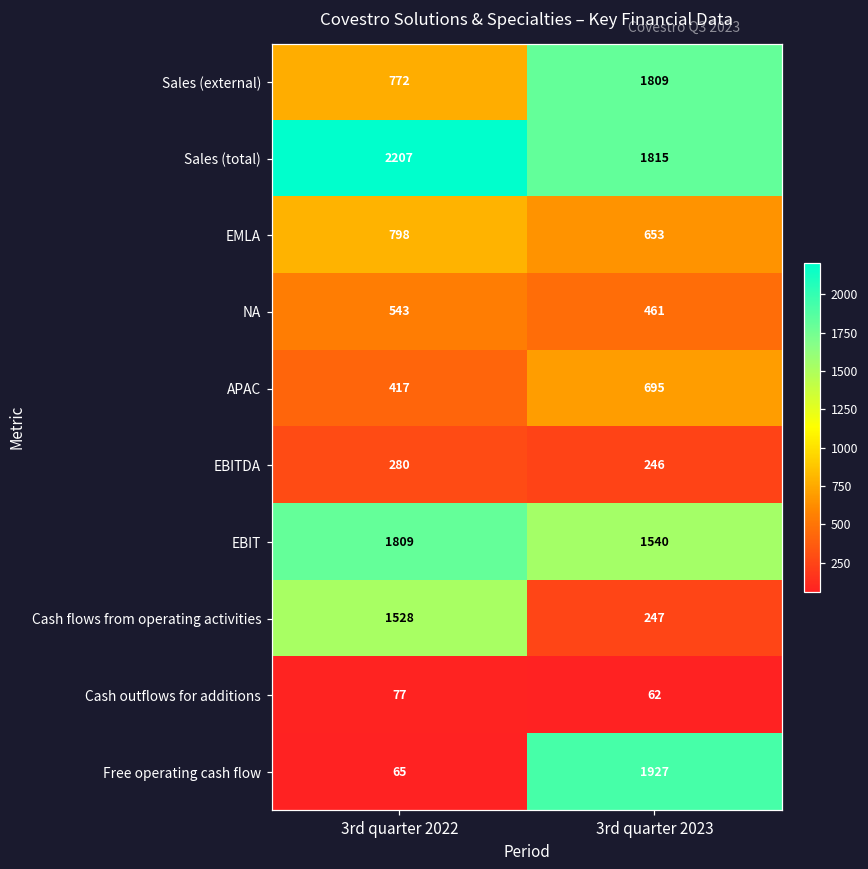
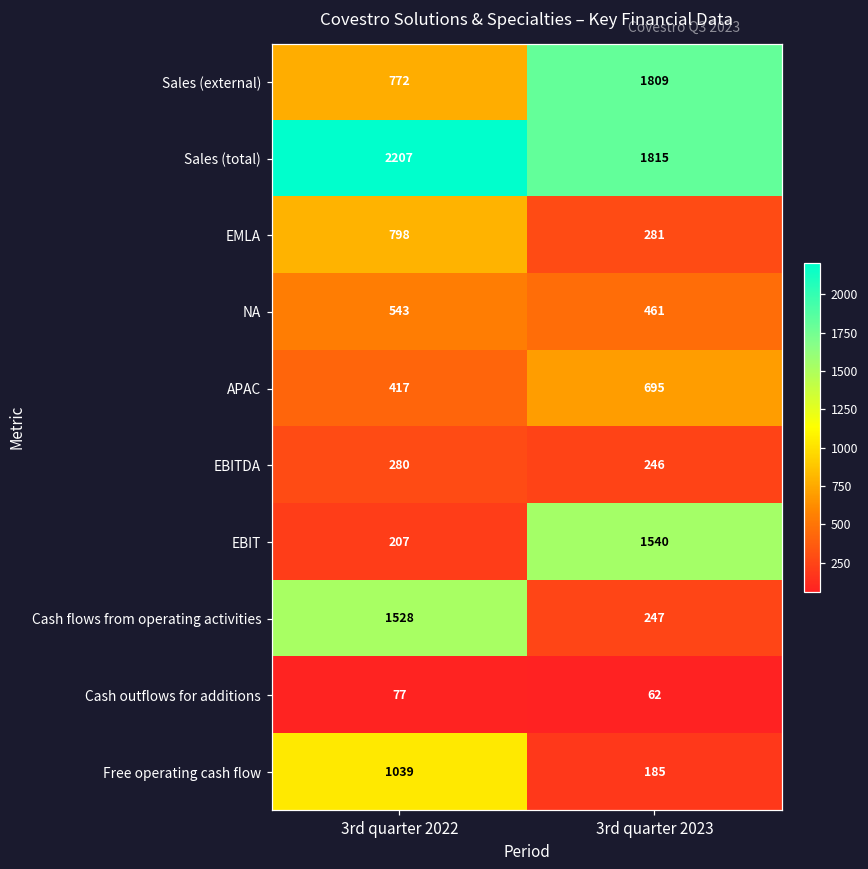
  {
    "Sales (external)": {
      "3rd quarter 2022": 772,
      "3rd quarter 2023": 1809
    },
    "Sales (total)": {
      "3rd quarter 2022": 2207,
      "3rd quarter 2023": 1815
    },
    "EMLA": {
      "3rd quarter 2022": 798,
-     "3rd quarter 2023": 653
+     "3rd quarter 2023": 281
    },
    "NA": {
      "3rd quarter 2022": 543,
      "3rd quarter 2023": 461
    },
    "APAC": {
      "3rd quarter 2022": 417,
      "3rd quarter 2023": 695
    },
    "EBITDA": {
      "3rd quarter 2022": 280,
      "3rd quarter 2023": 246
    },
    "EBIT": {
-     "3rd quarter 2022": 1809,
+     "3rd quarter 2022": 207,
      "3rd quarter 2023": 1540
    },
    "Cash flows from operating activities": {
      "3rd quarter 2022": 1528,
      "3rd quarter 2023": 247
    },
    "Cash outflows for additions": {
      "3rd quarter 2022": 77,
      "3rd quarter 2023": 62
    },
    "Free operating cash flow": {
-     "3rd quarter 2022": 65,
-     "3rd quarter 2023": 1927
+     "3rd quarter 2022": 1039,
+     "3rd quarter 2023": 185
    }
  }
